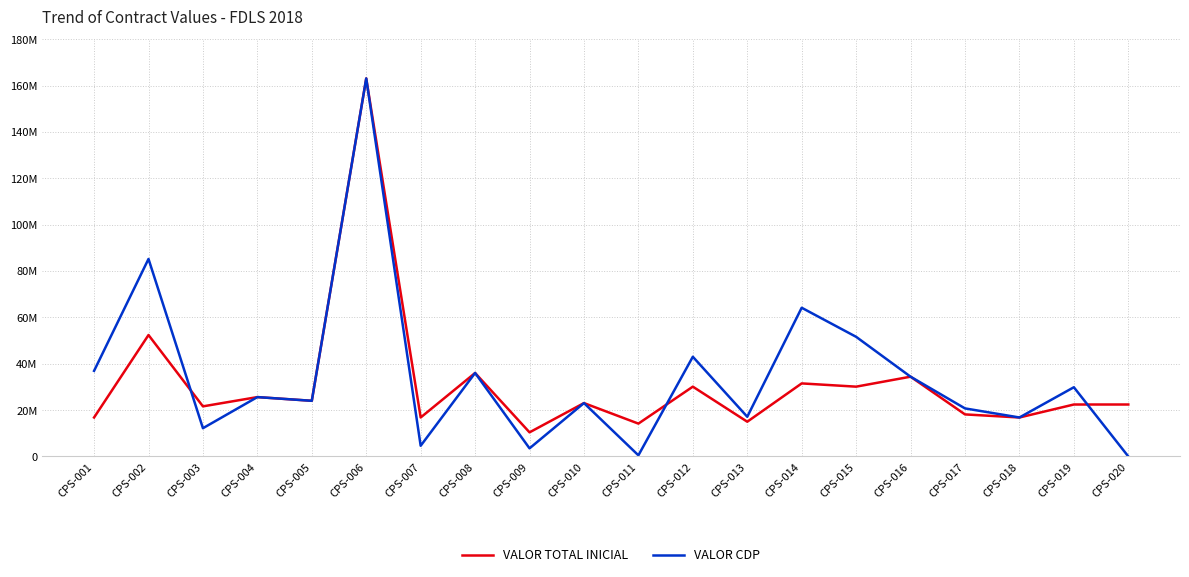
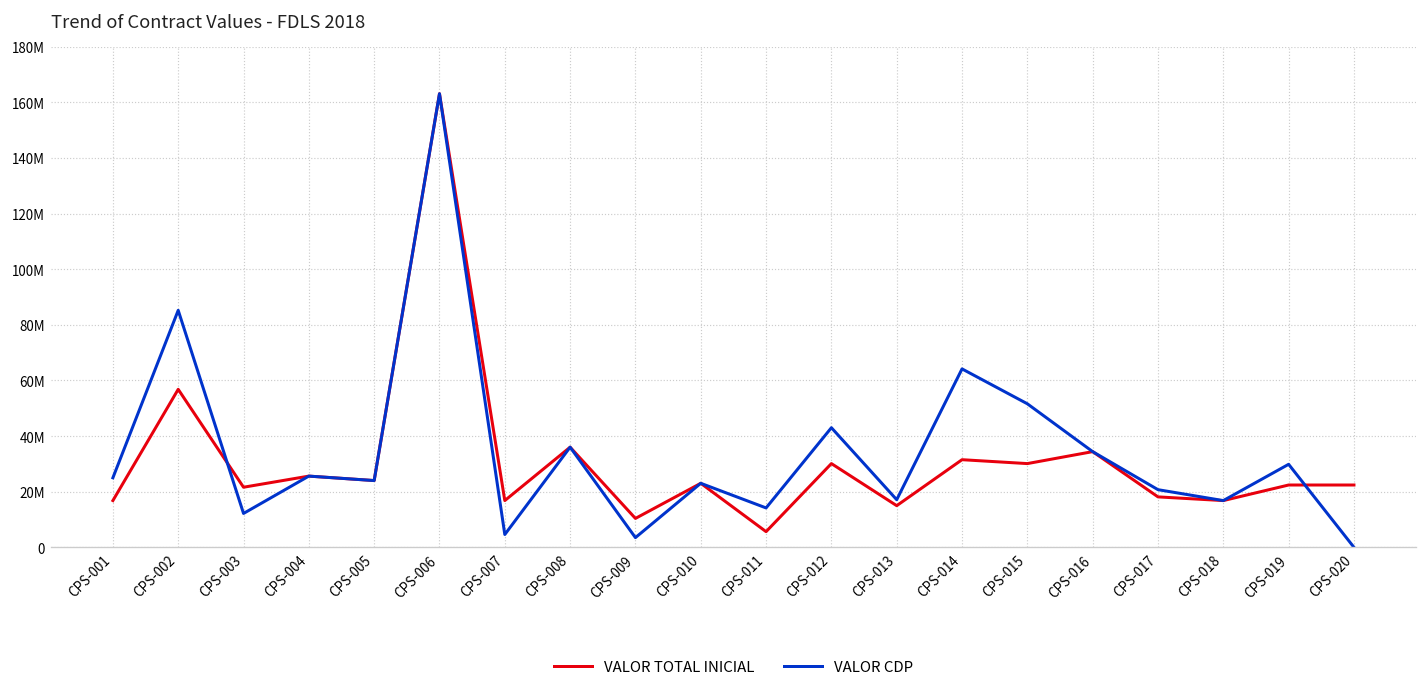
  {
    "VALOR TOTAL INICIAL": {
      "CPS-001": 17000000,
-     "CPS-002": 52000000,
+     "CPS-002": 57000000,
      "CPS-003": 22000000,
      "CPS-007": 17000000,
      "CPS-009": 10000000,
-     "CPS-011": 14000000,
+     "CPS-011": 6000000,
      "CPS-012": 30000000,
      "CPS-013": 15000000,
      "CPS-014": 32000000,
      "CPS-015": 30000000,
      "CPS-017": 18000000,
      "CPS-019": 22000000,
      "CPS-020": 22000000
    },
    "VALOR CDP": {
-     "CPS-001": 37000000,
+     "CPS-001": 25000000,
      "CPS-002": 85000000,
      "CPS-003": 12000000,
      "CPS-007": 5000000,
      "CPS-009": 3000000,
-     "CPS-011": 0,
+     "CPS-011": 14000000,
      "CPS-012": 43000000,
      "CPS-013": 17000000,
      "CPS-014": 64000000,
      "CPS-015": 52000000,
      "CPS-017": 21000000,
      "CPS-019": 30000000,
      "CPS-020": 0
    }
  }
